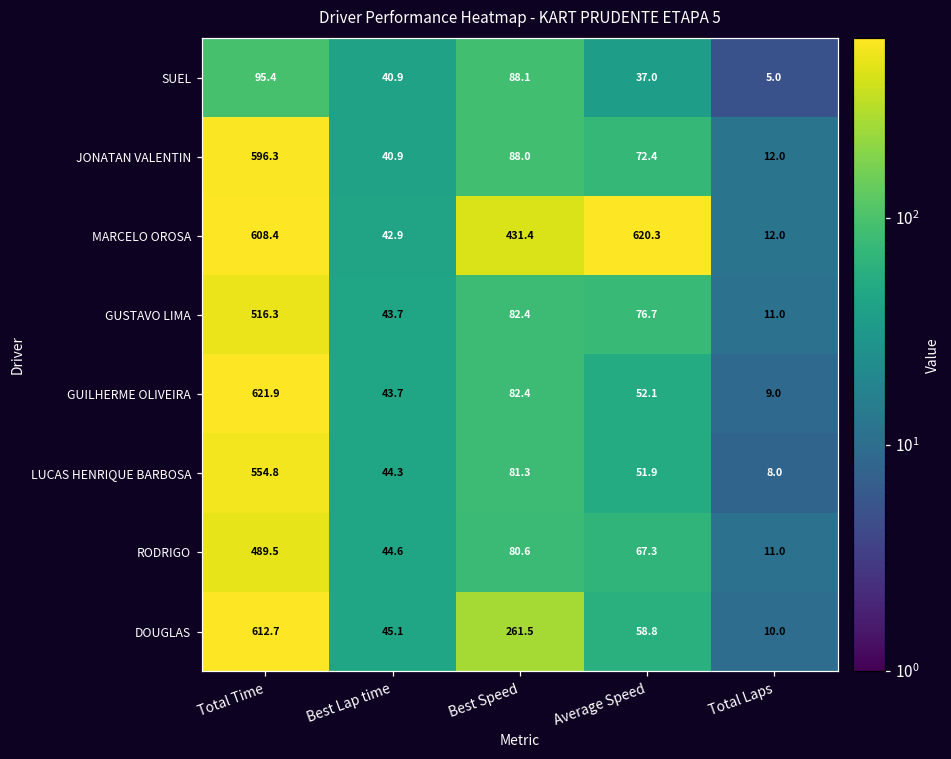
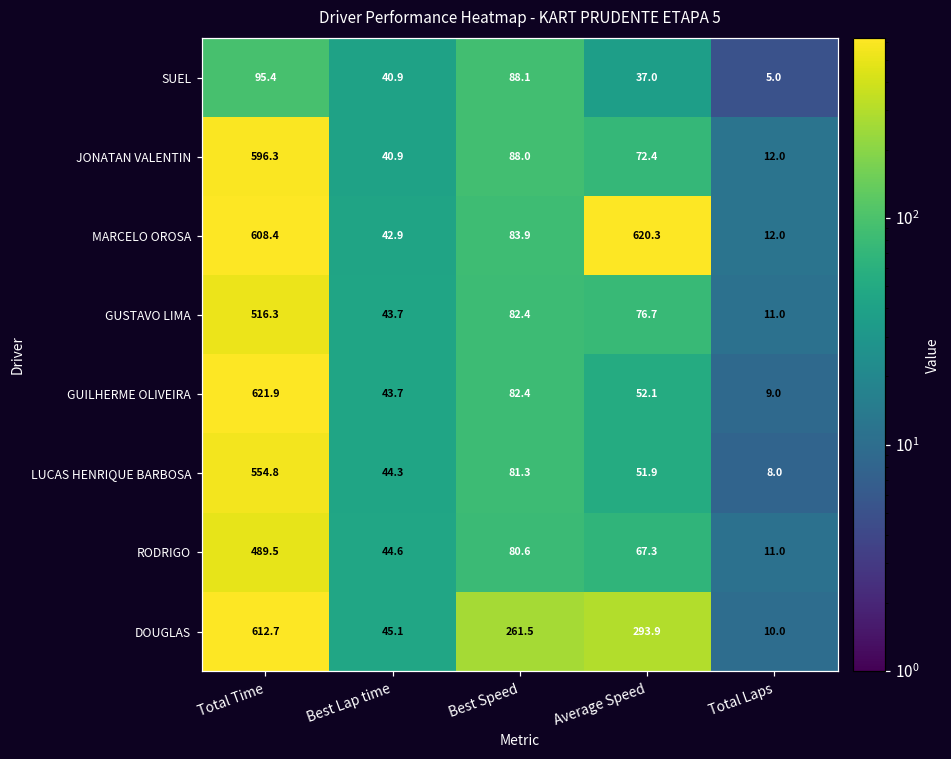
  {
    "SUEL": {
      "Total Time": 95.4,
      "Best Lap time": 40.9,
      "Best Speed": 88.1,
      "Average Speed": 37.0,
      "Total Laps": 5.0
    },
    "JONATAN VALENTIN": {
      "Total Time": 596.3,
      "Best Lap time": 40.9,
      "Best Speed": 88.0,
      "Average Speed": 72.4,
      "Total Laps": 12.0
    },
    "MARCELO OROSA": {
      "Total Time": 608.4,
      "Best Lap time": 42.9,
-     "Best Speed": 431.4,
+     "Best Speed": 83.9,
      "Average Speed": 620.3,
      "Total Laps": 12.0
    },
    "GUSTAVO LIMA": {
      "Total Time": 516.3,
      "Best Lap time": 43.7,
      "Best Speed": 82.4,
      "Average Speed": 76.7,
      "Total Laps": 11.0
    },
    "GUILHERME OLIVEIRA": {
      "Total Time": 621.9,
      "Best Lap time": 43.7,
      "Best Speed": 82.4,
      "Average Speed": 52.1,
      "Total Laps": 9.0
    },
    "LUCAS HENRIQUE BARBOSA": {
      "Total Time": 554.8,
      "Best Lap time": 44.3,
      "Best Speed": 81.3,
      "Average Speed": 51.9,
      "Total Laps": 8.0
    },
    "RODRIGO": {
      "Total Time": 489.5,
      "Best Lap time": 44.6,
      "Best Speed": 80.6,
      "Average Speed": 67.3,
      "Total Laps": 11.0
    },
    "DOUGLAS": {
      "Total Time": 612.7,
      "Best Lap time": 45.1,
      "Best Speed": 261.5,
-     "Average Speed": 58.8,
+     "Average Speed": 293.9,
      "Total Laps": 10.0
    }
  }
